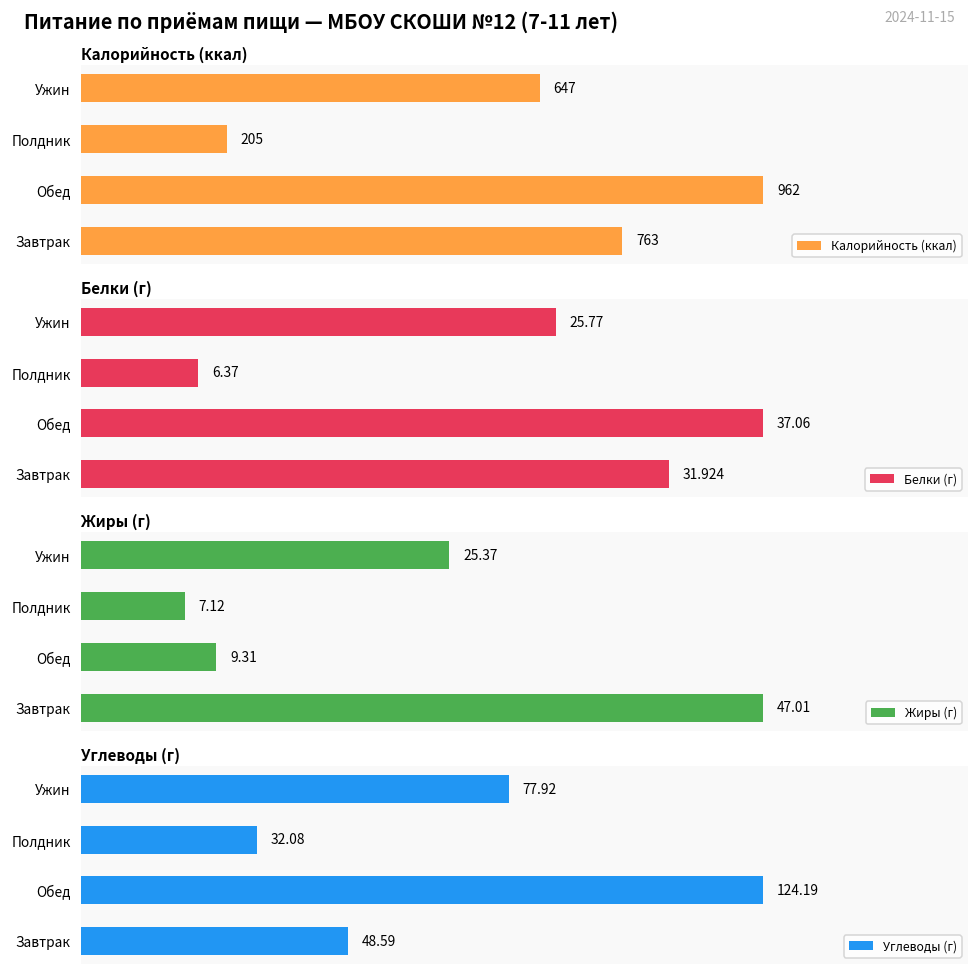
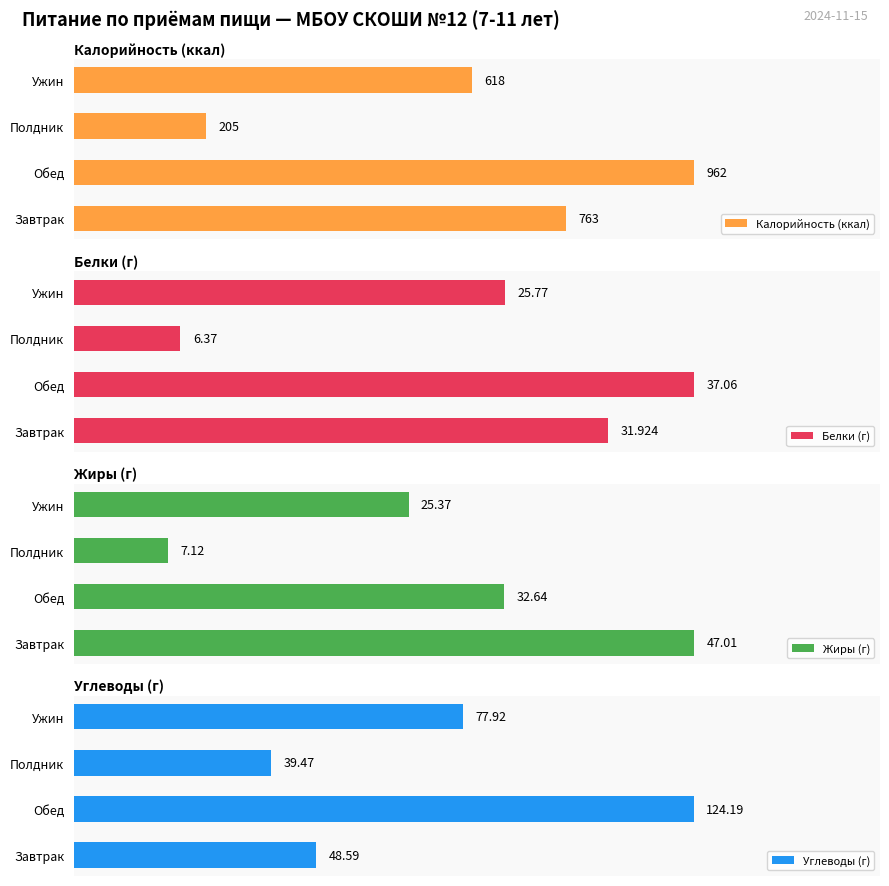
  {
    "Калорийность (ккал)": {
-     "Ужин": 647,
+     "Ужин": 618,
      "Полдник": 205,
      "Обед": 962,
      "Завтрак": 763
    },
    "Белки (г)": {
      "Ужин": 25.77,
      "Полдник": 6.37,
      "Обед": 37.06,
      "Завтрак": 31.924
    },
    "Жиры (г)": {
      "Ужин": 25.37,
      "Полдник": 7.12,
-     "Обед": 9.31,
+     "Обед": 32.64,
      "Завтрак": 47.01
    },
    "Углеводы (г)": {
      "Ужин": 77.92,
-     "Полдник": 32.08,
+     "Полдник": 39.47,
      "Обед": 124.19,
      "Завтрак": 48.59
    }
  }
